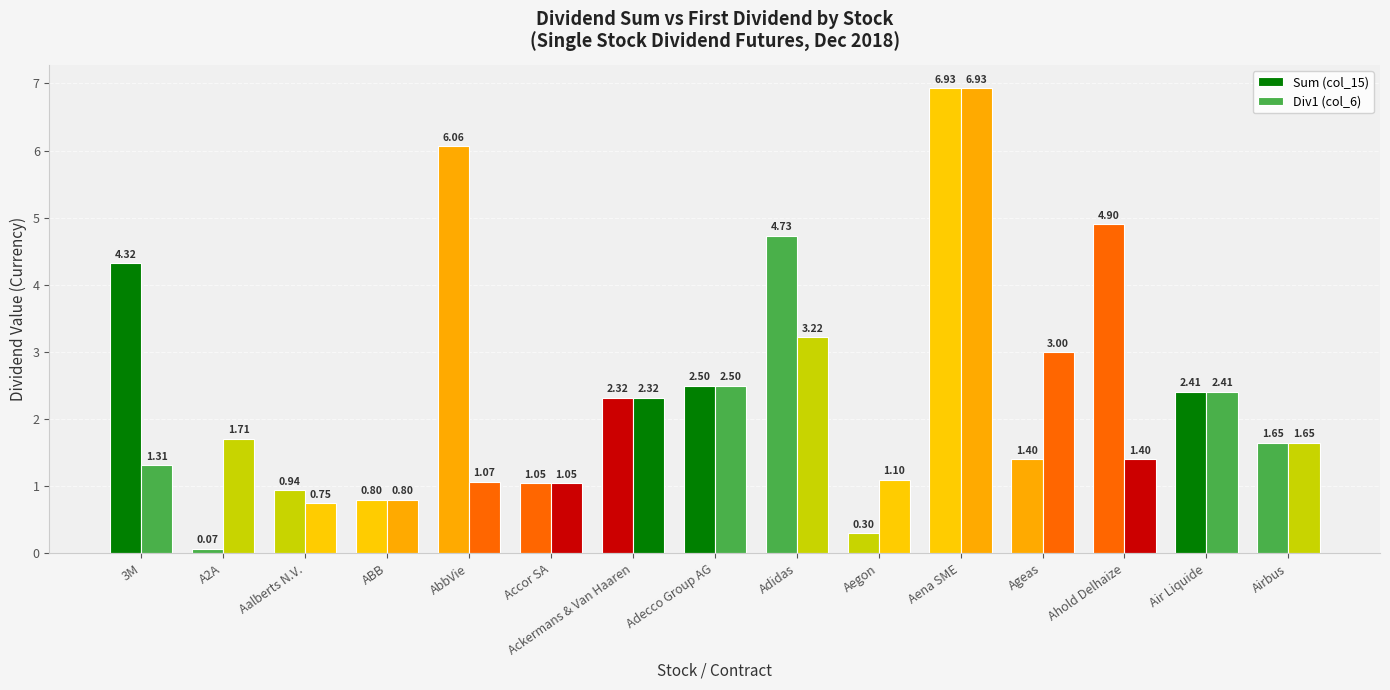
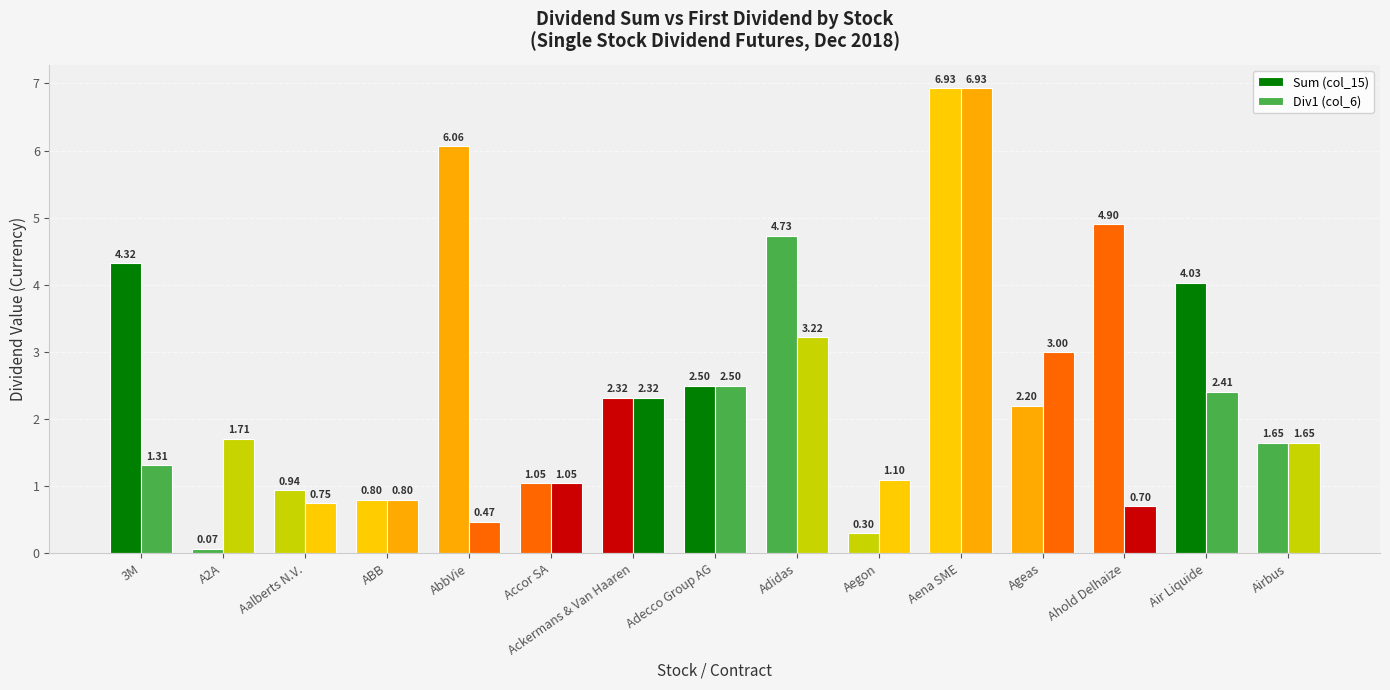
  {
    "Sum (col_15)": {
      "3M": 4.32,
      "A2A": 0.07,
      "Aalberts N.V.": 0.94,
      "ABB": 0.80,
      "AbbVie": 6.06,
      "Accor SA": 1.05,
      "Ackermans & Van Haaren": 2.32,
      "Adecco Group AG": 2.50,
      "Adidas": 4.73,
      "Aegon": 0.30,
      "Aena SME": 6.93,
-     "Ageas": 1.40,
+     "Ageas": 2.20,
      "Ahold Delhaize": 4.90,
-     "Air Liquide": 2.41,
+     "Air Liquide": 4.03,
      "Airbus": 1.65
    },
    "Div1 (col_6)": {
      "3M": 1.31,
      "A2A": 1.71,
      "Aalberts N.V.": 0.75,
      "ABB": 0.80,
-     "AbbVie": 1.07,
+     "AbbVie": 0.47,
      "Accor SA": 1.05,
      "Ackermans & Van Haaren": 2.32,
      "Adecco Group AG": 2.50,
      "Adidas": 3.22,
      "Aegon": 1.10,
      "Aena SME": 6.93,
      "Ageas": 3.00,
-     "Ahold Delhaize": 1.40,
+     "Ahold Delhaize": 0.70,
      "Air Liquide": 2.41,
      "Airbus": 1.65
    }
  }
